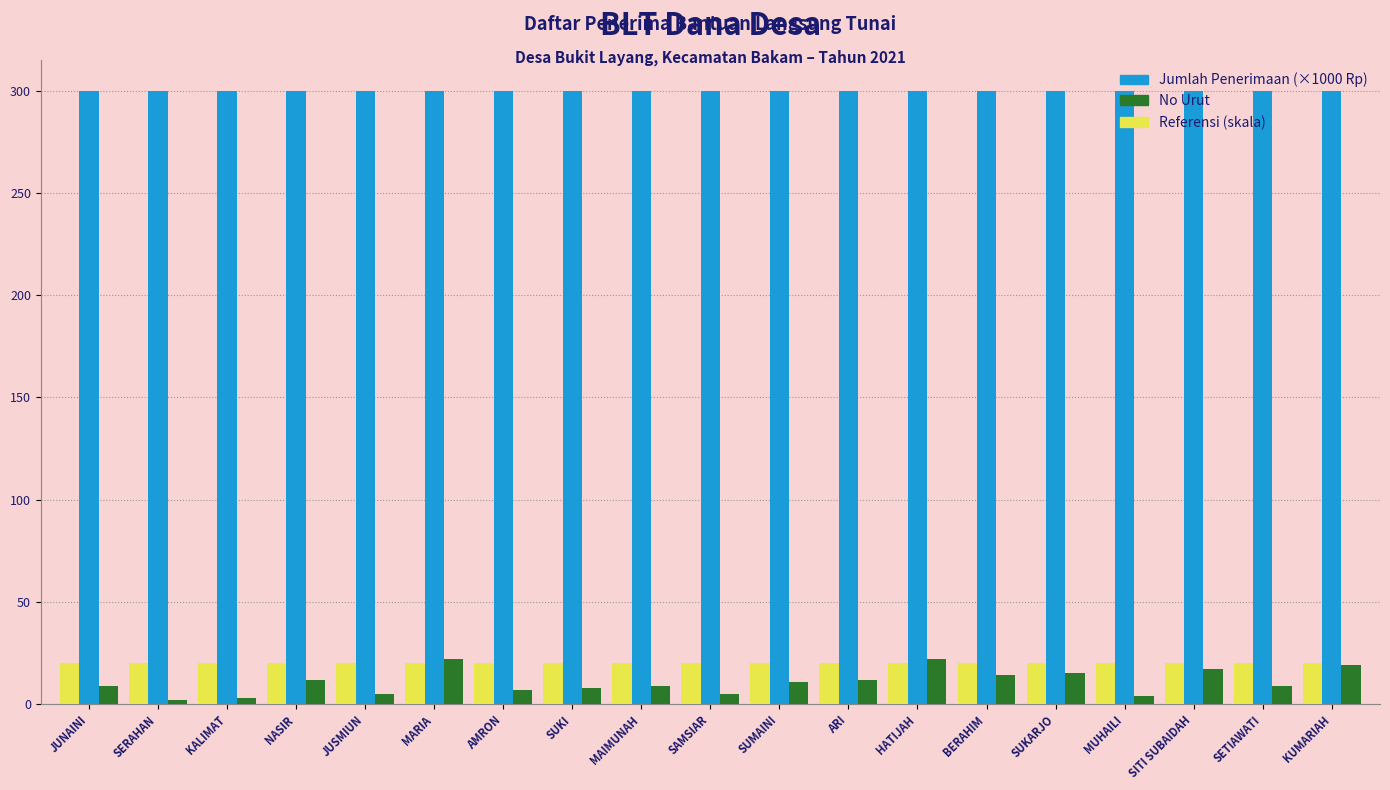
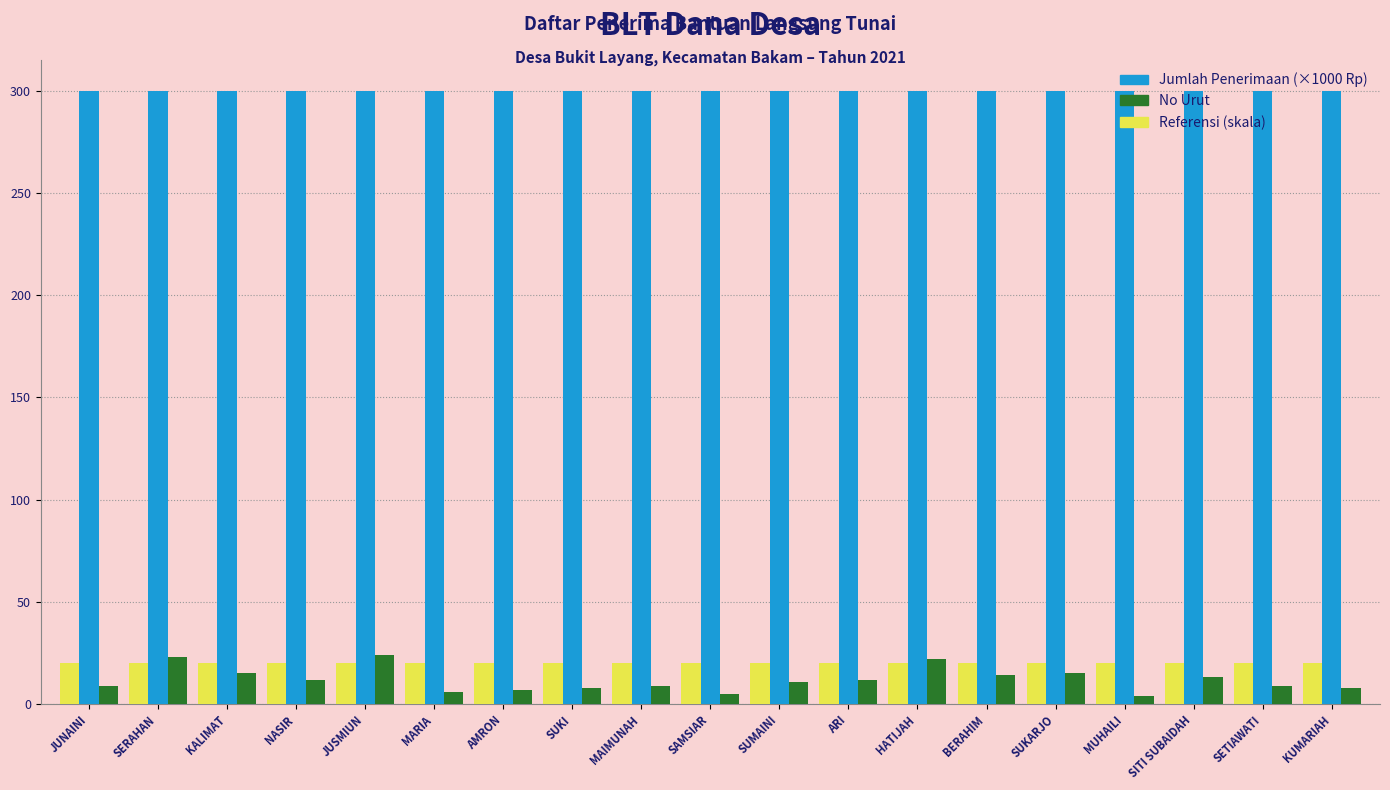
  {
    "Jumlah Penerimaan (×1000 Rp)": {
      "JUNAINI": 300,
      "SERAHAN": 300,
      "KALIMAT": 300,
      "NASIR": 300,
      "JUSMIUN": 300,
      "MARIA": 300,
      "AMRON": 300,
      "HATIJAH": 300,
      "BERAHIM": 300,
      "SUKARJO": 300,
      "MUHAILI": 300,
      "SITI SUBAIDAH": 300,
      "SETIAWATI": 300,
      "KUMARIAH": 300
    },
    "No Urut": {
      "JUNAINI": 9,
-     "SERAHAN": 2,
-     "KALIMAT": 3,
+     "SERAHAN": 23,
+     "KALIMAT": 15,
      "NASIR": 12,
-     "JUSMIUN": 5,
-     "MARIA": 22,
+     "JUSMIUN": 24,
+     "MARIA": 6,
      "AMRON": 7,
      "SUKI": 8,
      "MAIMUNAH": 9,
      "SAMSIAR": 5,
      "SUMAINI": 11,
      "ARI": 12,
      "HATIJAH": 22,
      "BERAHIM": 14,
      "SUKARJO": 15,
      "MUHAILI": 4,
-     "SITI SUBAIDAH": 17,
+     "SITI SUBAIDAH": 13,
      "SETIAWATI": 9,
-     "KUMARIAH": 19
+     "KUMARIAH": 8
    },
    "Referensi (skala)": {
      "JUNAINI": 20,
      "SERAHAN": 20,
      "KALIMAT": 20,
      "NASIR": 20,
      "JUSMIUN": 20,
      "MARIA": 20,
      "AMRON": 20,
      "SUKI": 20,
      "MAIMUNAH": 20,
      "SAMSIAR": 20,
      "SUMAINI": 20,
      "ARI": 20,
      "HATIJAH": 20,
      "BERAHIM": 20,
      "SUKARJO": 20,
      "MUHAILI": 20,
      "SITI SUBAIDAH": 20,
      "SETIAWATI": 20,
      "KUMARIAH": 20
    }
  }
